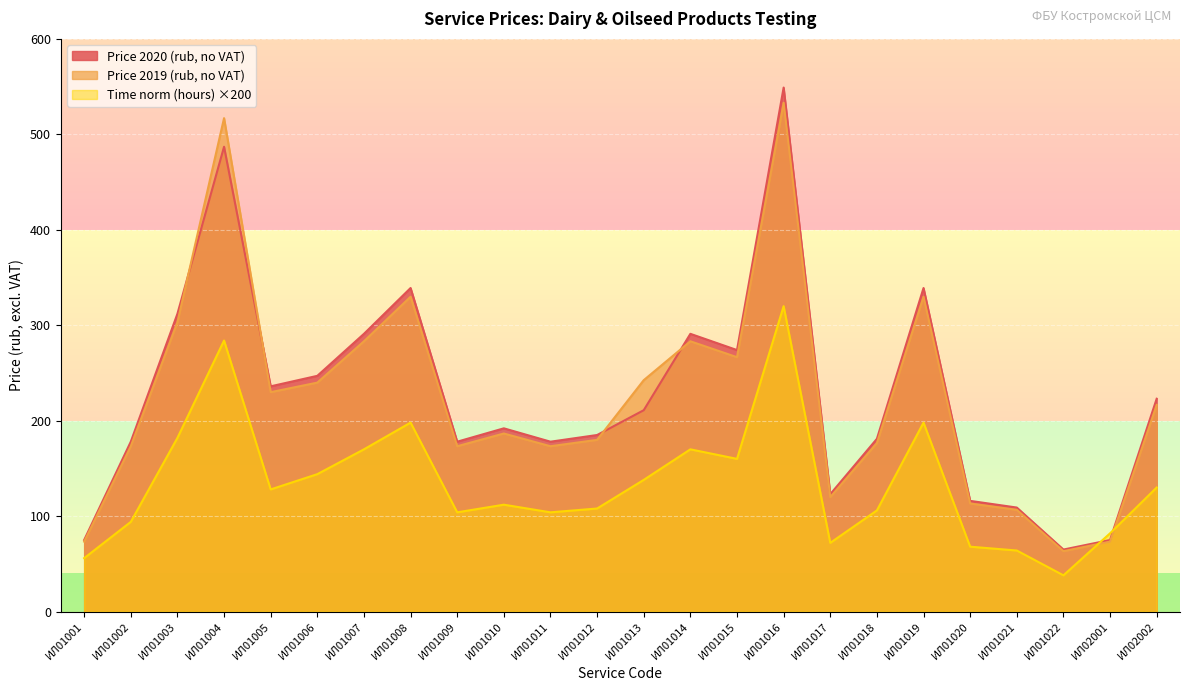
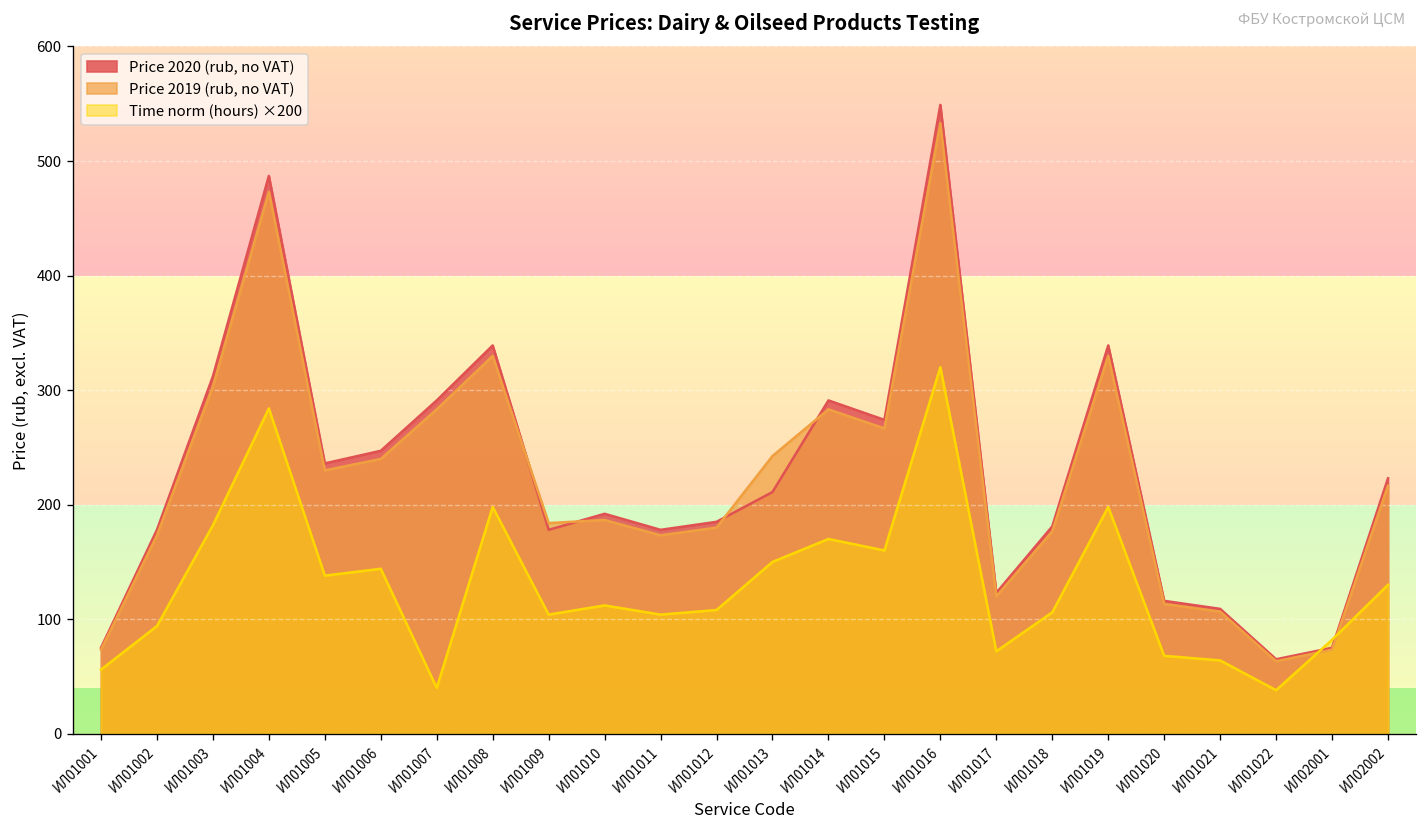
  {
    "Price 2020 (rub, no VAT)": {
      "ИЛ01002": 180,
      "ИЛ01003": 310,
      "ИЛ01004": 490,
      "ИЛ01005": 240,
      "ИЛ01006": 250,
      "ИЛ01007": 290,
      "ИЛ01008": 340,
      "ИЛ01009": 180,
      "ИЛ01010": 190,
      "ИЛ01011": 180,
      "ИЛ01012": 190,
      "ИЛ01013": 210,
      "ИЛ01014": 290,
      "ИЛ01015": 270,
      "ИЛ01016": 550,
      "ИЛ01017": 120,
      "ИЛ01018": 180,
      "ИЛ01019": 340,
      "ИЛ01020": 120,
      "ИЛ02002": 220
    },
    "Price 2019 (rub, no VAT)": {
      "ИЛ01002": 170,
      "ИЛ01003": 300,
-     "ИЛ01004": 520,
+     "ИЛ01004": 470,
      "ИЛ01005": 230,
      "ИЛ01006": 240,
      "ИЛ01007": 280,
      "ИЛ01008": 330,
-     "ИЛ01009": 170,
+     "ИЛ01009": 180,
      "ИЛ01010": 190,
      "ИЛ01011": 170,
      "ИЛ01012": 180,
      "ИЛ01013": 240,
      "ИЛ01014": 280,
      "ИЛ01015": 270,
      "ИЛ01016": 530,
      "ИЛ01017": 120,
      "ИЛ01018": 180,
      "ИЛ01019": 330,
      "ИЛ01020": 110,
      "ИЛ02002": 220
    },
    "Time norm (hours) ×200": {
      "ИЛ01001": 60,
      "ИЛ01002": 90,
      "ИЛ01003": 180,
      "ИЛ01004": 280,
-     "ИЛ01005": 130,
+     "ИЛ01005": 140,
      "ИЛ01006": 140,
-     "ИЛ01007": 170,
+     "ИЛ01007": 40,
      "ИЛ01008": 200,
      "ИЛ01009": 100,
      "ИЛ01010": 110,
      "ИЛ01011": 100,
      "ИЛ01012": 110,
-     "ИЛ01013": 140,
+     "ИЛ01013": 150,
      "ИЛ01014": 170,
      "ИЛ01015": 160,
      "ИЛ01016": 320,
      "ИЛ01017": 70,
      "ИЛ01018": 110,
      "ИЛ01019": 200,
      "ИЛ01020": 70,
      "ИЛ01021": 60,
      "ИЛ01022": 40,
      "ИЛ02001": 80,
      "ИЛ02002": 130
    }
  }
